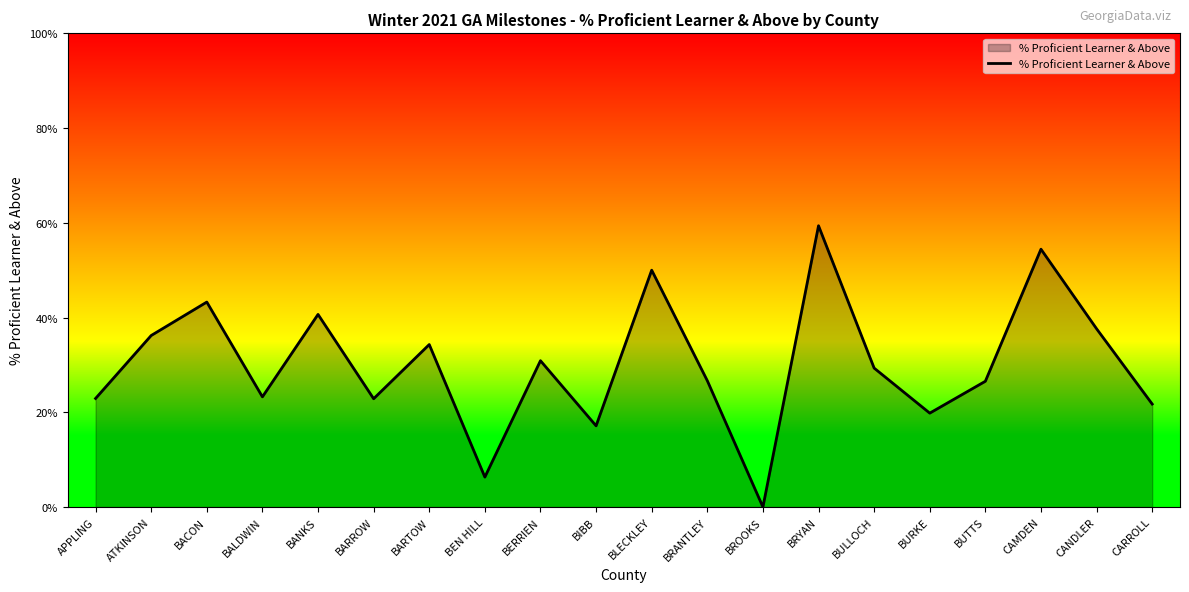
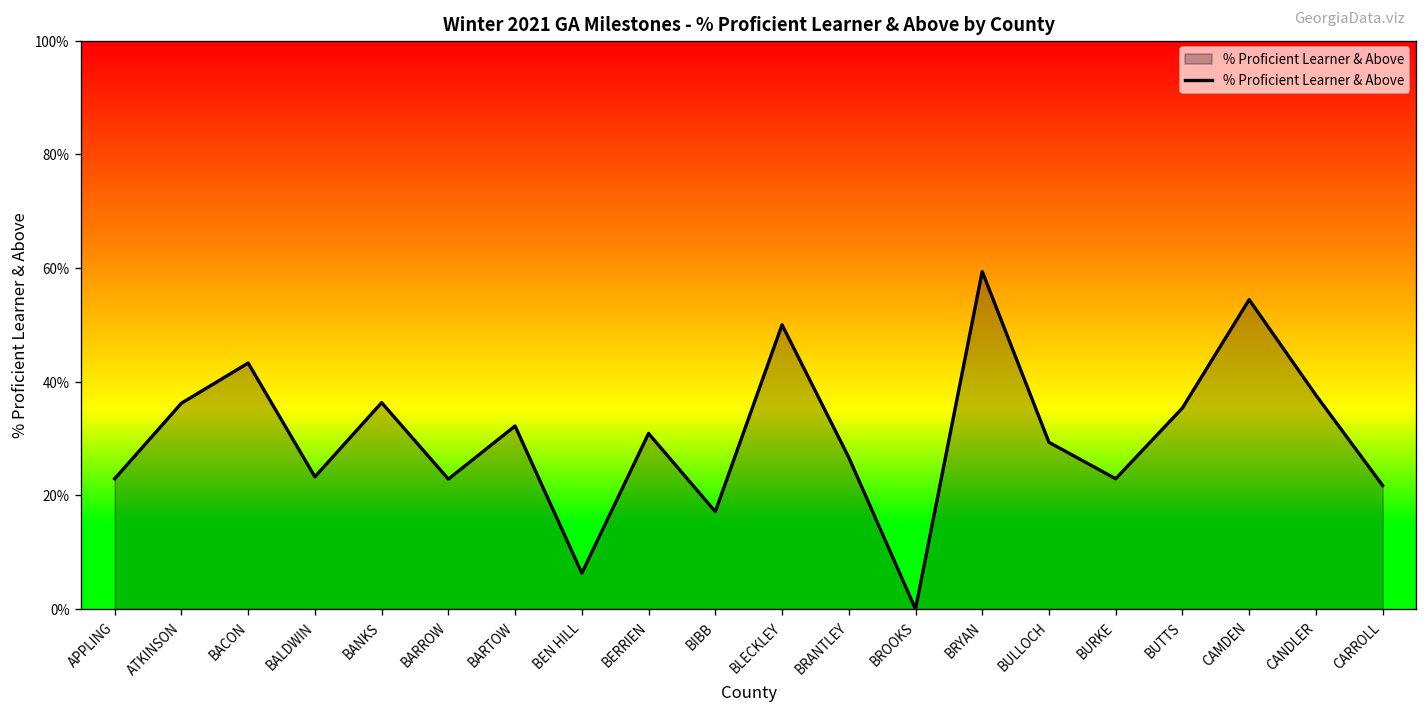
  {
    "APPLING": "23%",
    "ATKINSON": "36%",
    "BACON": "43%",
    "BALDWIN": "23%",
-   "BANKS": "41%",
+   "BANKS": "36%",
    "BARROW": "23%",
-   "BARTOW": "34%",
+   "BARTOW": "32%",
    "BEN HILL": "6%",
    "BERRIEN": "31%",
    "BIBB": "17%",
    "BLECKLEY": "50%",
    "BRANTLEY": "27%",
    "BROOKS": "0%",
    "BRYAN": "59%",
    "BULLOCH": "29%",
-   "BURKE": "20%",
-   "BUTTS": "27%",
+   "BURKE": "23%",
+   "BUTTS": "35%",
    "CAMDEN": "54%",
    "CANDLER": "38%",
    "CARROLL": "22%"
  }
